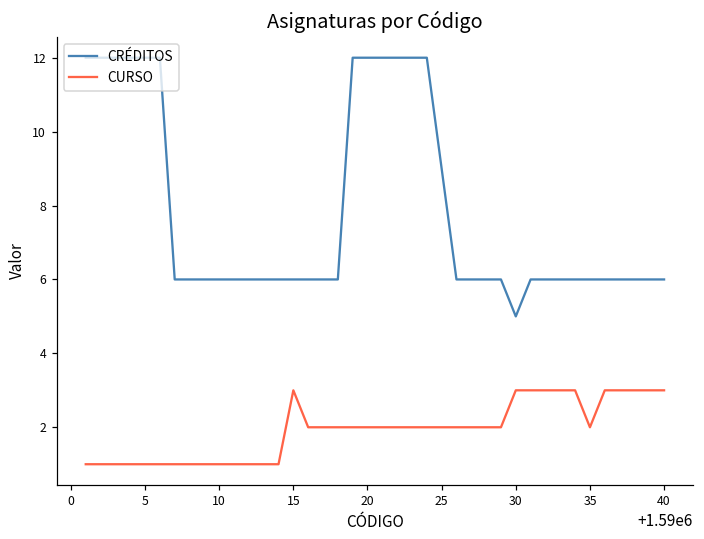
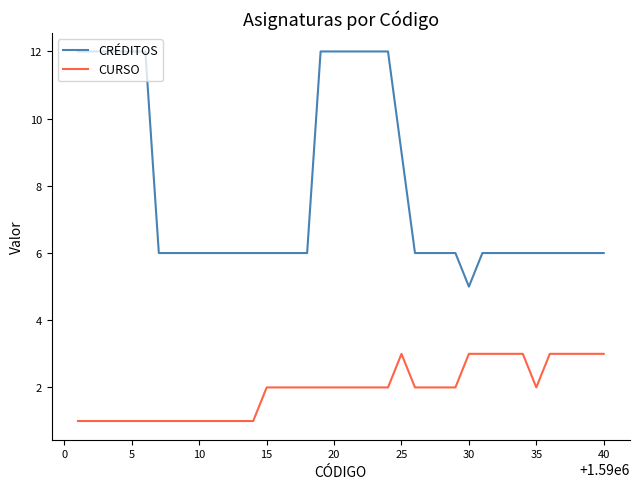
  {
    "CRÉDITOS": {
      "10": 6,
      "15": 6,
      "20": 12,
      "25": 9,
      "30": 5,
      "35": 6,
      "40": 6
    },
    "CURSO": {
      "5": 1,
      "10": 1,
-     "15": 3,
+     "15": 2,
      "20": 2,
-     "25": 2,
+     "25": 3,
      "30": 3,
      "35": 2,
      "40": 3
    }
  }
